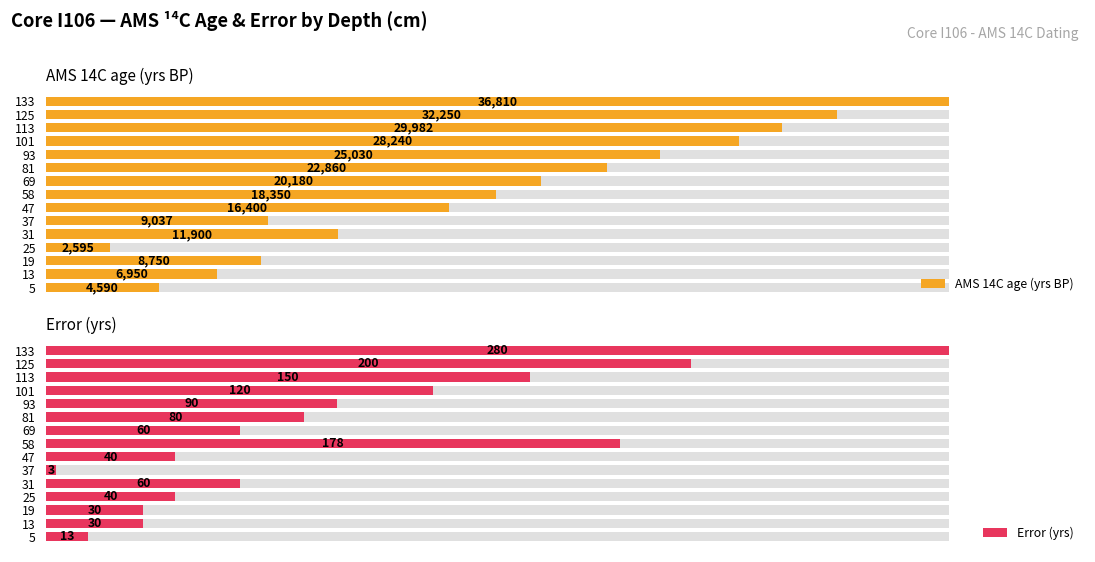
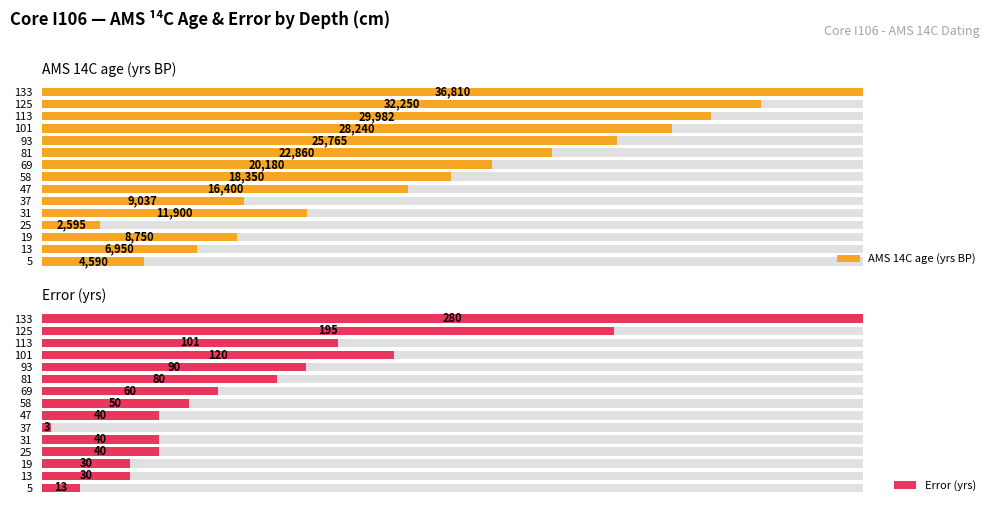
  {
    "AMS 14C age (yrs BP)": {
      "AMS 14C age (yrs BP)": {
        "133": "36,810",
-       "93": "25,030"
+       "93": "25,765"
      }
    },
    "Error (yrs)": {
      "Error (yrs)": {
        "133": "280",
-       "125": "200",
-       "113": "150",
-       "58": "178",
-       "31": "60"
+       "125": "195",
+       "113": "101",
+       "58": "50",
+       "31": "40"
      }
    }
  }
